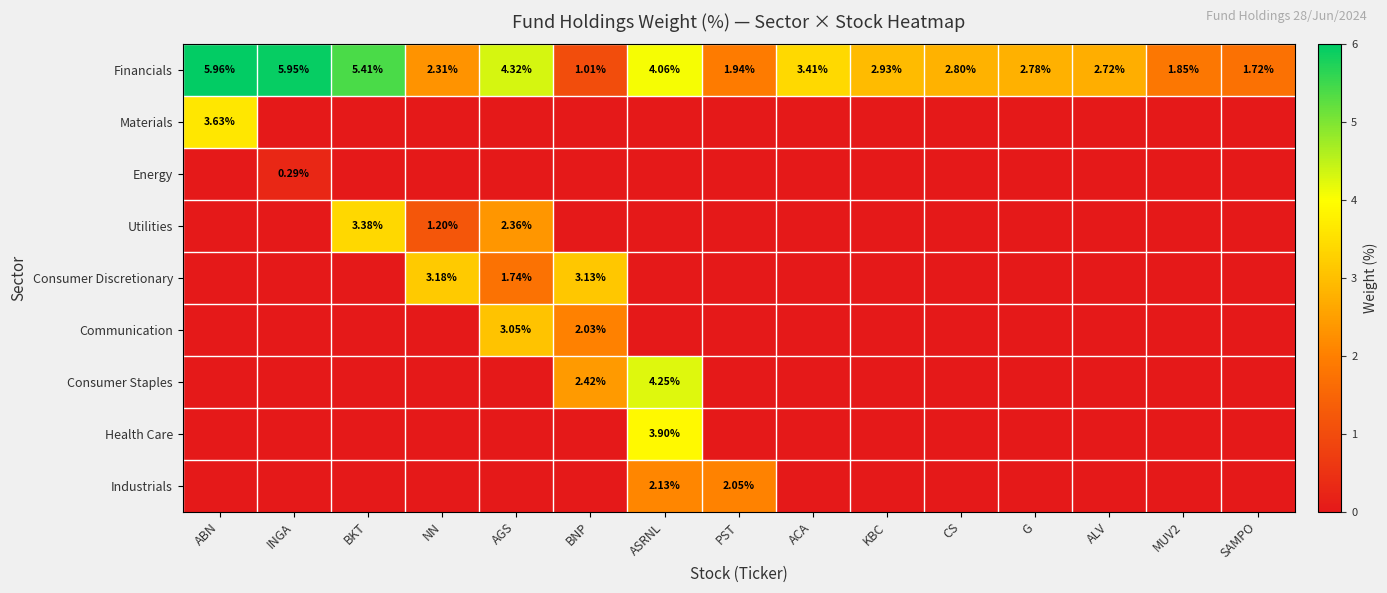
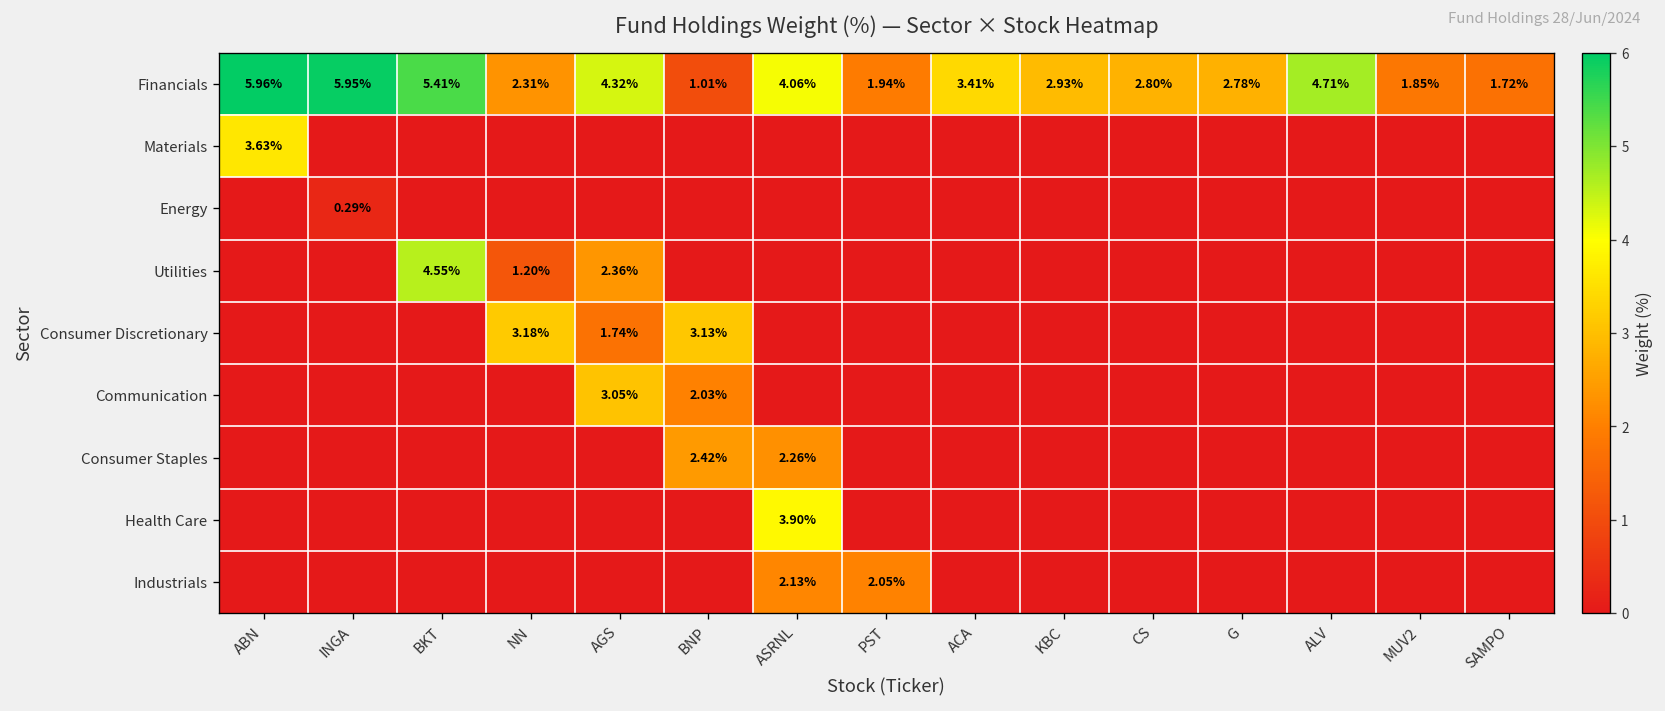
  {
    "Financials": {
      "ABN": "5.96%",
      "INGA": "5.95%",
      "BKT": "5.41%",
      "NN": "2.31%",
      "AGS": "4.32%",
      "BNP": "1.01%",
      "ASRNL": "4.06%",
      "PST": "1.94%",
      "ACA": "3.41%",
      "KBC": "2.93%",
      "CS": "2.80%",
      "G": "2.78%",
-     "ALV": "2.72%",
+     "ALV": "4.71%",
      "MUV2": "1.85%",
      "SAMPO": "1.72%"
    },
    "Materials": {
      "ABN": "3.63%"
    },
    "Energy": {
      "INGA": "0.29%"
    },
    "Utilities": {
-     "BKT": "3.38%",
+     "BKT": "4.55%",
      "NN": "1.20%",
      "AGS": "2.36%"
    },
    "Consumer Discretionary": {
      "NN": "3.18%",
      "AGS": "1.74%",
      "BNP": "3.13%"
    },
    "Communication": {
      "AGS": "3.05%",
      "BNP": "2.03%"
    },
    "Consumer Staples": {
      "BNP": "2.42%",
-     "ASRNL": "4.25%"
+     "ASRNL": "2.26%"
    },
    "Health Care": {
      "ASRNL": "3.90%"
    },
    "Industrials": {
      "ASRNL": "2.13%",
      "PST": "2.05%"
    }
  }
